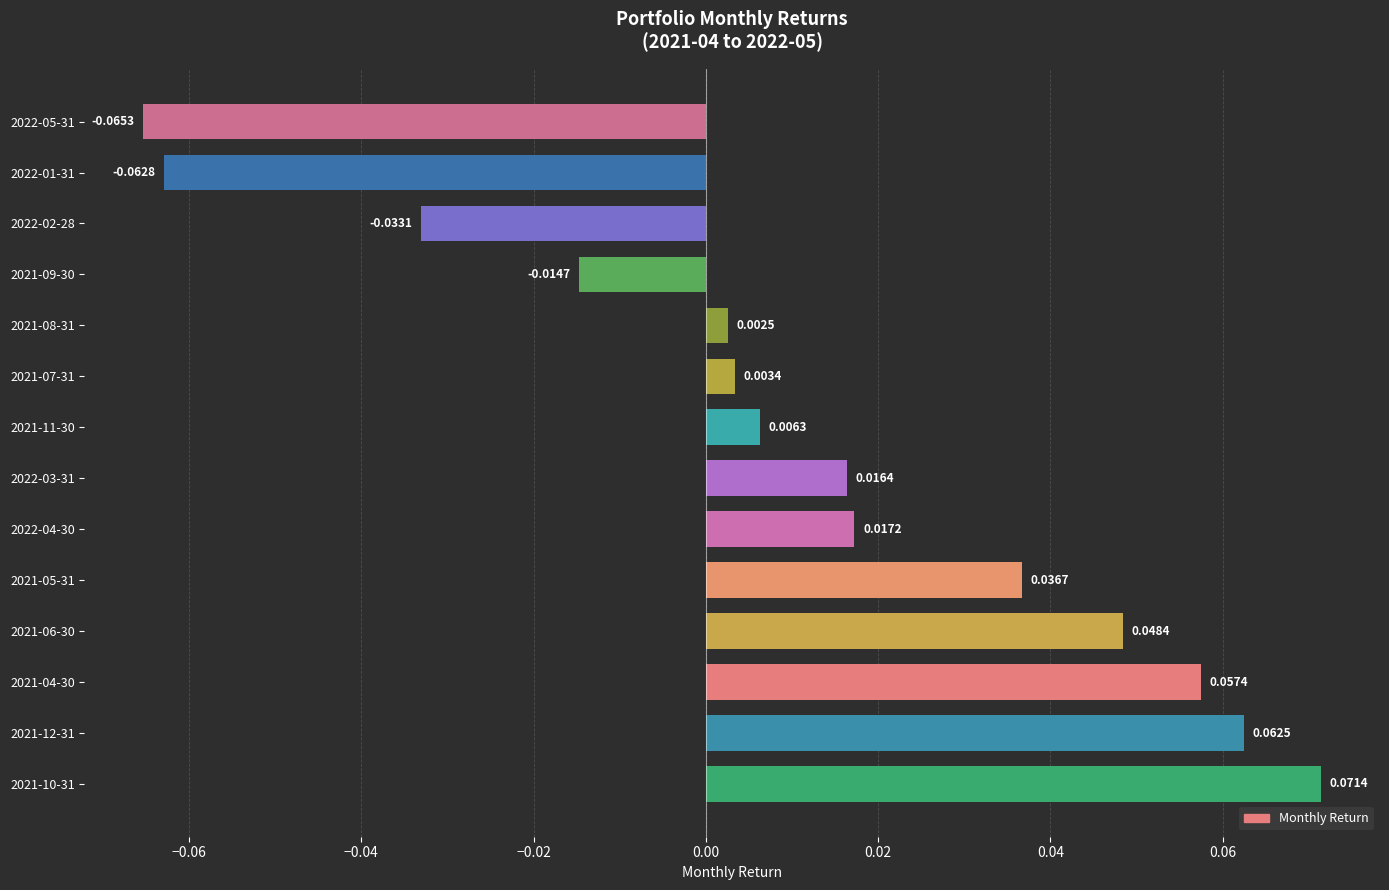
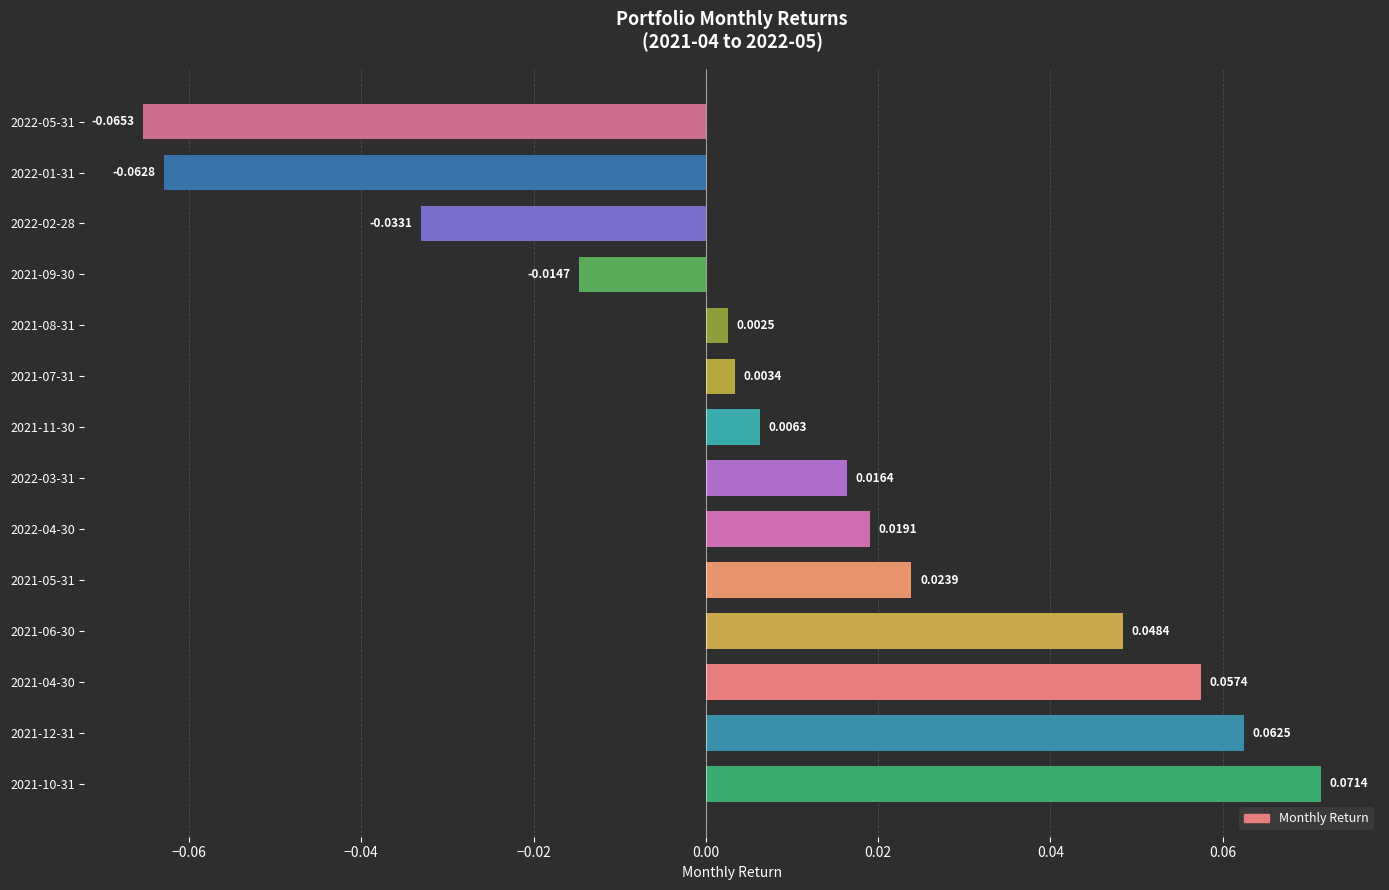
  {
    "2022-05-31": -0.0653,
    "2022-01-31": -0.0628,
    "2022-02-28": -0.0331,
    "2021-09-30": -0.0147,
    "2021-08-31": 0.0025,
    "2021-07-31": 0.0034,
    "2021-11-30": 0.0063,
    "2022-03-31": 0.0164,
-   "2022-04-30": 0.0172,
-   "2021-05-31": 0.0367,
+   "2022-04-30": 0.0191,
+   "2021-05-31": 0.0239,
    "2021-06-30": 0.0484,
    "2021-04-30": 0.0574,
    "2021-12-31": 0.0625,
    "2021-10-31": 0.0714
  }
